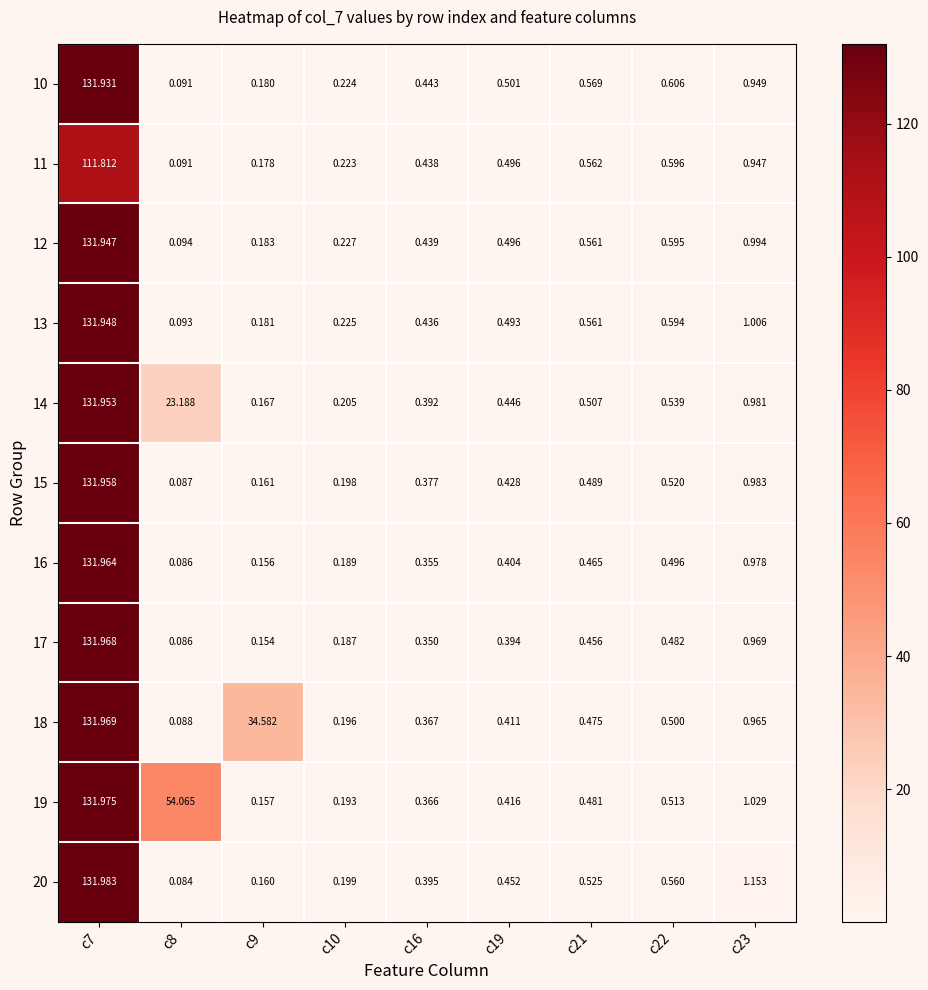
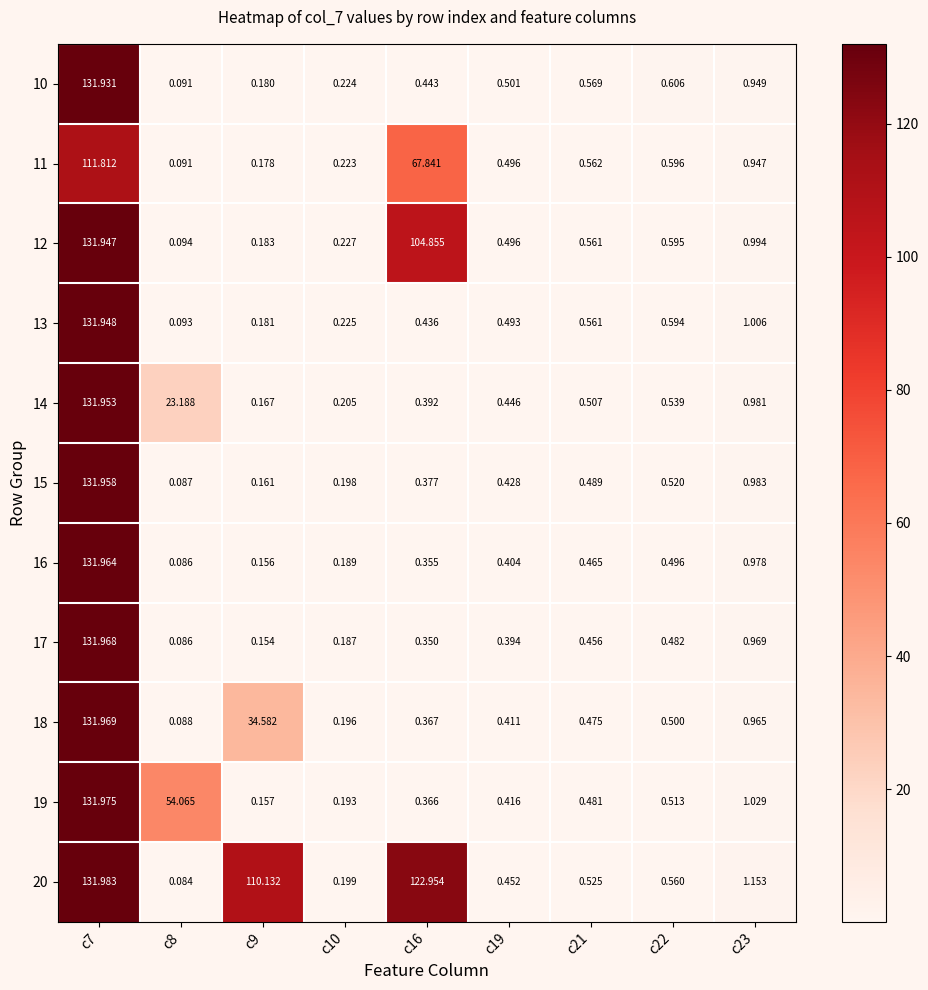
  {
    "10": {
      "c7": 131.931,
      "c8": 0.091,
      "c9": 0.180,
      "c10": 0.224,
      "c16": 0.443,
      "c19": 0.501,
      "c21": 0.569,
      "c22": 0.606,
      "c23": 0.949
    },
    "11": {
      "c7": 111.812,
      "c8": 0.091,
      "c9": 0.178,
      "c10": 0.223,
-     "c16": 0.438,
+     "c16": 67.841,
      "c19": 0.496,
      "c21": 0.562,
      "c22": 0.596,
      "c23": 0.947
    },
    "12": {
      "c7": 131.947,
      "c8": 0.094,
      "c9": 0.183,
      "c10": 0.227,
-     "c16": 0.439,
+     "c16": 104.855,
      "c19": 0.496,
      "c21": 0.561,
      "c22": 0.595,
      "c23": 0.994
    },
    "13": {
      "c7": 131.948,
      "c8": 0.093,
      "c9": 0.181,
      "c10": 0.225,
      "c16": 0.436,
      "c19": 0.493,
      "c21": 0.561,
      "c22": 0.594,
      "c23": 1.006
    },
    "14": {
      "c7": 131.953,
      "c8": 23.188,
      "c9": 0.167,
      "c10": 0.205,
      "c16": 0.392,
      "c19": 0.446,
      "c21": 0.507,
      "c22": 0.539,
      "c23": 0.981
    },
    "15": {
      "c7": 131.958,
      "c8": 0.087,
      "c9": 0.161,
      "c10": 0.198,
      "c16": 0.377,
      "c19": 0.428,
      "c21": 0.489,
      "c22": 0.520,
      "c23": 0.983
    },
    "16": {
      "c7": 131.964,
      "c8": 0.086,
      "c9": 0.156,
      "c10": 0.189,
      "c16": 0.355,
      "c19": 0.404,
      "c21": 0.465,
      "c22": 0.496,
      "c23": 0.978
    },
    "17": {
      "c7": 131.968,
      "c8": 0.086,
      "c9": 0.154,
      "c10": 0.187,
      "c16": 0.350,
      "c19": 0.394,
      "c21": 0.456,
      "c22": 0.482,
      "c23": 0.969
    },
    "18": {
      "c7": 131.969,
      "c8": 0.088,
      "c9": 34.582,
      "c10": 0.196,
      "c16": 0.367,
      "c19": 0.411,
      "c21": 0.475,
      "c22": 0.500,
      "c23": 0.965
    },
    "19": {
      "c7": 131.975,
      "c8": 54.065,
      "c9": 0.157,
      "c10": 0.193,
      "c16": 0.366,
      "c19": 0.416,
      "c21": 0.481,
      "c22": 0.513,
      "c23": 1.029
    },
    "20": {
      "c7": 131.983,
      "c8": 0.084,
-     "c9": 0.160,
+     "c9": 110.132,
      "c10": 0.199,
-     "c16": 0.395,
+     "c16": 122.954,
      "c19": 0.452,
      "c21": 0.525,
      "c22": 0.560,
      "c23": 1.153
    }
  }
